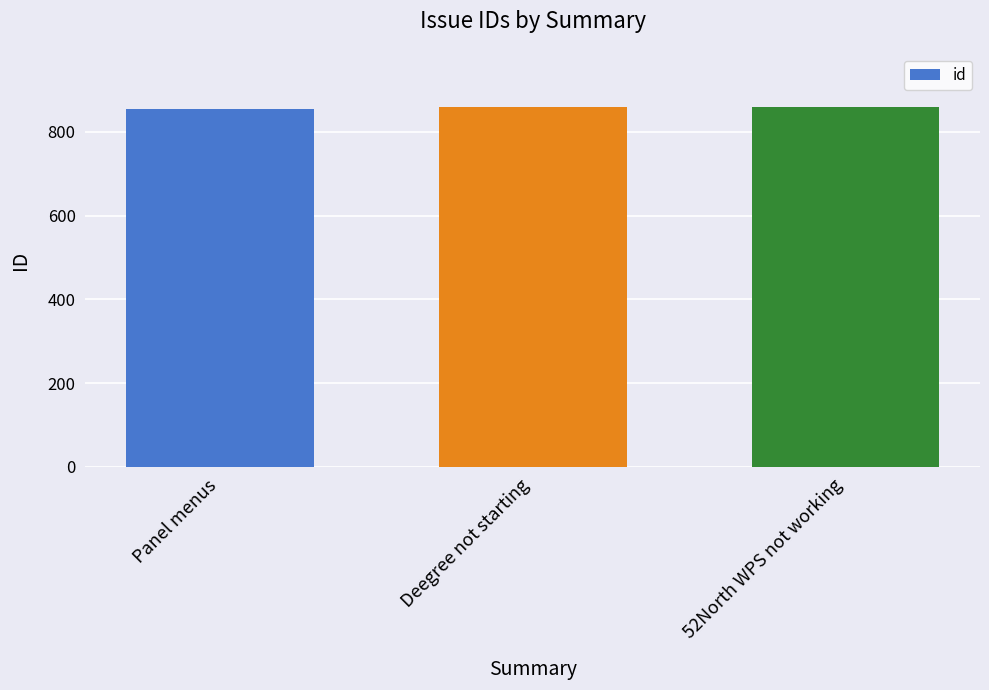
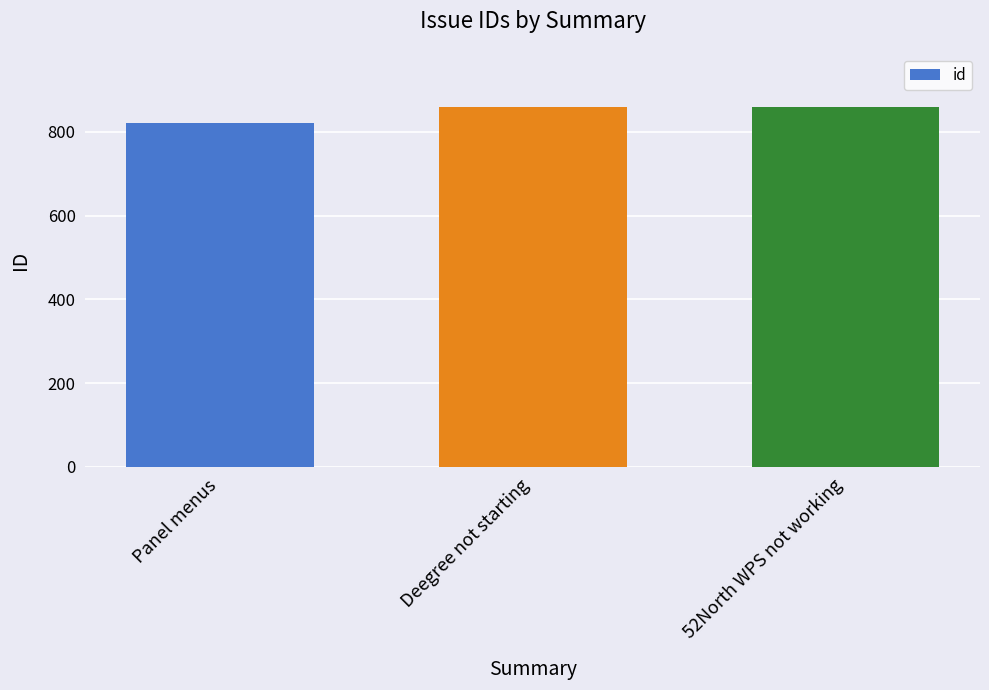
  {
-   "Panel menus": 860,
+   "Panel menus": 820,
    "Deegree not starting": 860,
    "52North WPS not working": 860
  }
